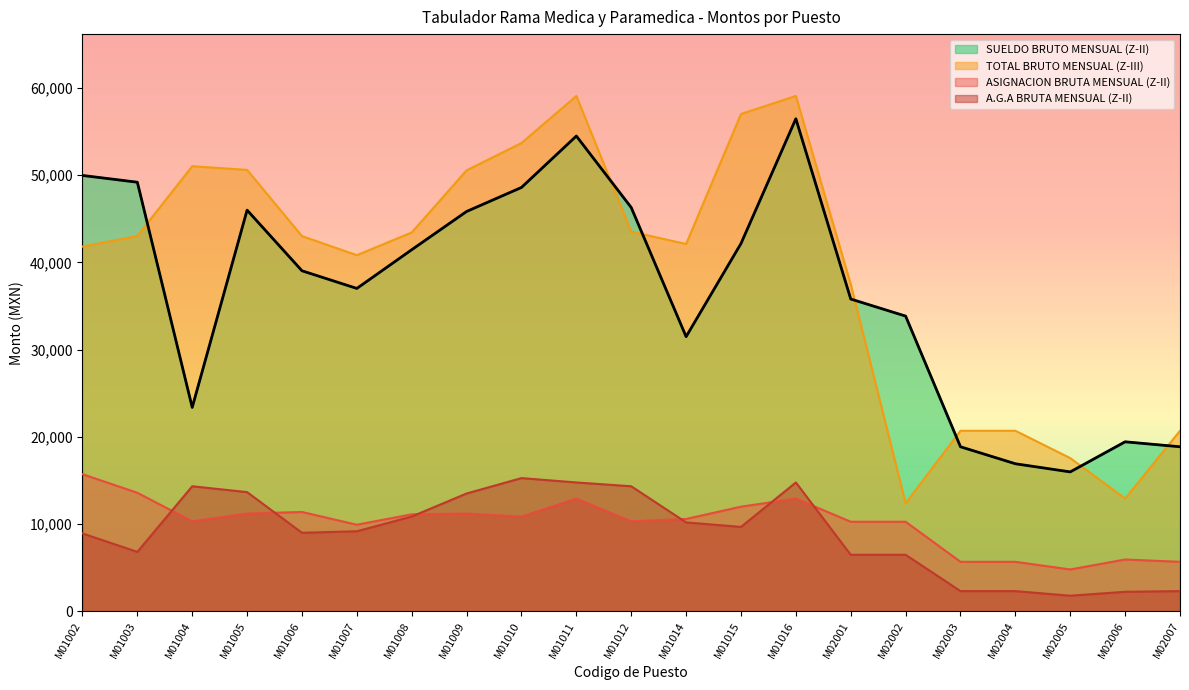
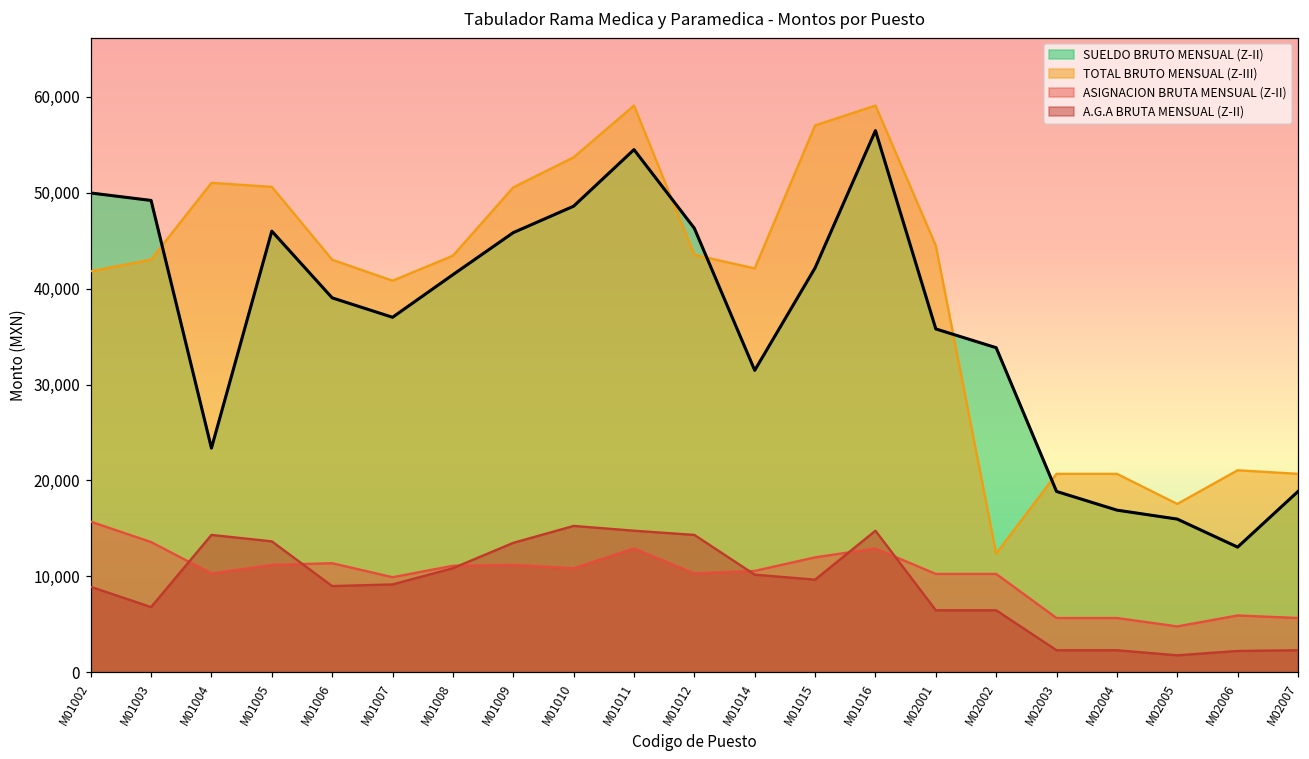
  {
    "SUELDO BRUTO MENSUAL (Z-II)": {
      "M01002": "50,000",
      "M01003": "49,000",
      "M01004": "23,000",
      "M01005": "46,000",
      "M01006": "39,000",
      "M01007": "37,000",
      "M01008": "41,000",
      "M01009": "46,000",
      "M01010": "49,000",
      "M01011": "54,000",
      "M01012": "46,000",
      "M01014": "31,000",
      "M01015": "42,000",
      "M01016": "56,000",
      "M02001": "36,000",
      "M02002": "34,000",
      "M02003": "19,000",
      "M02004": "17,000",
      "M02005": "16,000",
-     "M02006": "19,000",
+     "M02006": "13,000",
      "M02007": "19,000"
    },
    "TOTAL BRUTO MENSUAL (Z-III)": {
      "M01002": "42,000",
      "M01003": "43,000",
      "M01004": "51,000",
      "M01005": "51,000",
      "M01006": "43,000",
      "M01007": "41,000",
      "M01008": "43,000",
      "M01009": "51,000",
      "M01010": "54,000",
      "M01011": "59,000",
      "M01012": "44,000",
      "M01014": "42,000",
      "M01015": "57,000",
      "M01016": "59,000",
-     "M02001": "37,000",
+     "M02001": "44,000",
      "M02002": "12,000",
      "M02003": "21,000",
      "M02004": "21,000",
      "M02005": "18,000",
-     "M02006": "13,000",
+     "M02006": "21,000",
      "M02007": "21,000"
    }
  }
